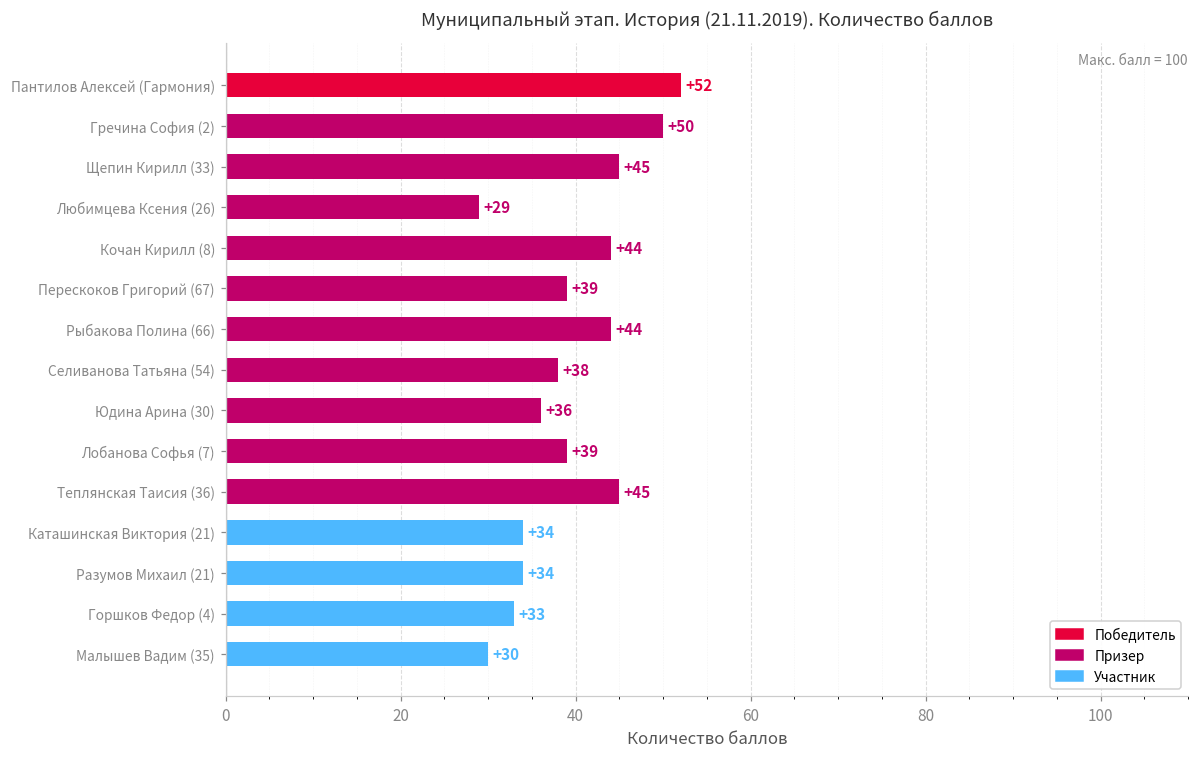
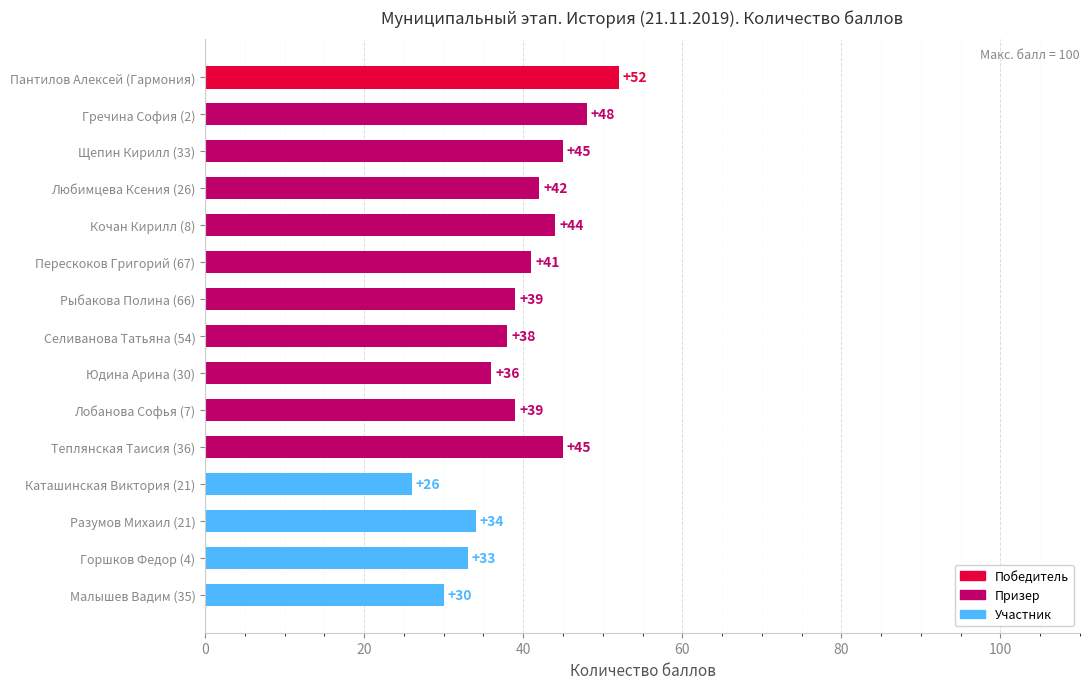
  {
    "Пантилов Алексей (Гармония)": "+52",
-   "Гречина София (2)": "+50",
+   "Гречина София (2)": "+48",
    "Щепин Кирилл (33)": "+45",
-   "Любимцева Ксения (26)": "+29",
+   "Любимцева Ксения (26)": "+42",
    "Кочан Кирилл (8)": "+44",
-   "Перескоков Григорий (67)": "+39",
-   "Рыбакова Полина (66)": "+44",
+   "Перескоков Григорий (67)": "+41",
+   "Рыбакова Полина (66)": "+39",
    "Селиванова Татьяна (54)": "+38",
    "Юдина Арина (30)": "+36",
    "Лобанова Софья (7)": "+39",
    "Теплянская Таисия (36)": "+45",
-   "Каташинская Виктория (21)": "+34",
+   "Каташинская Виктория (21)": "+26",
    "Разумов Михаил (21)": "+34",
    "Горшков Федор (4)": "+33",
    "Малышев Вадим (35)": "+30"
  }
